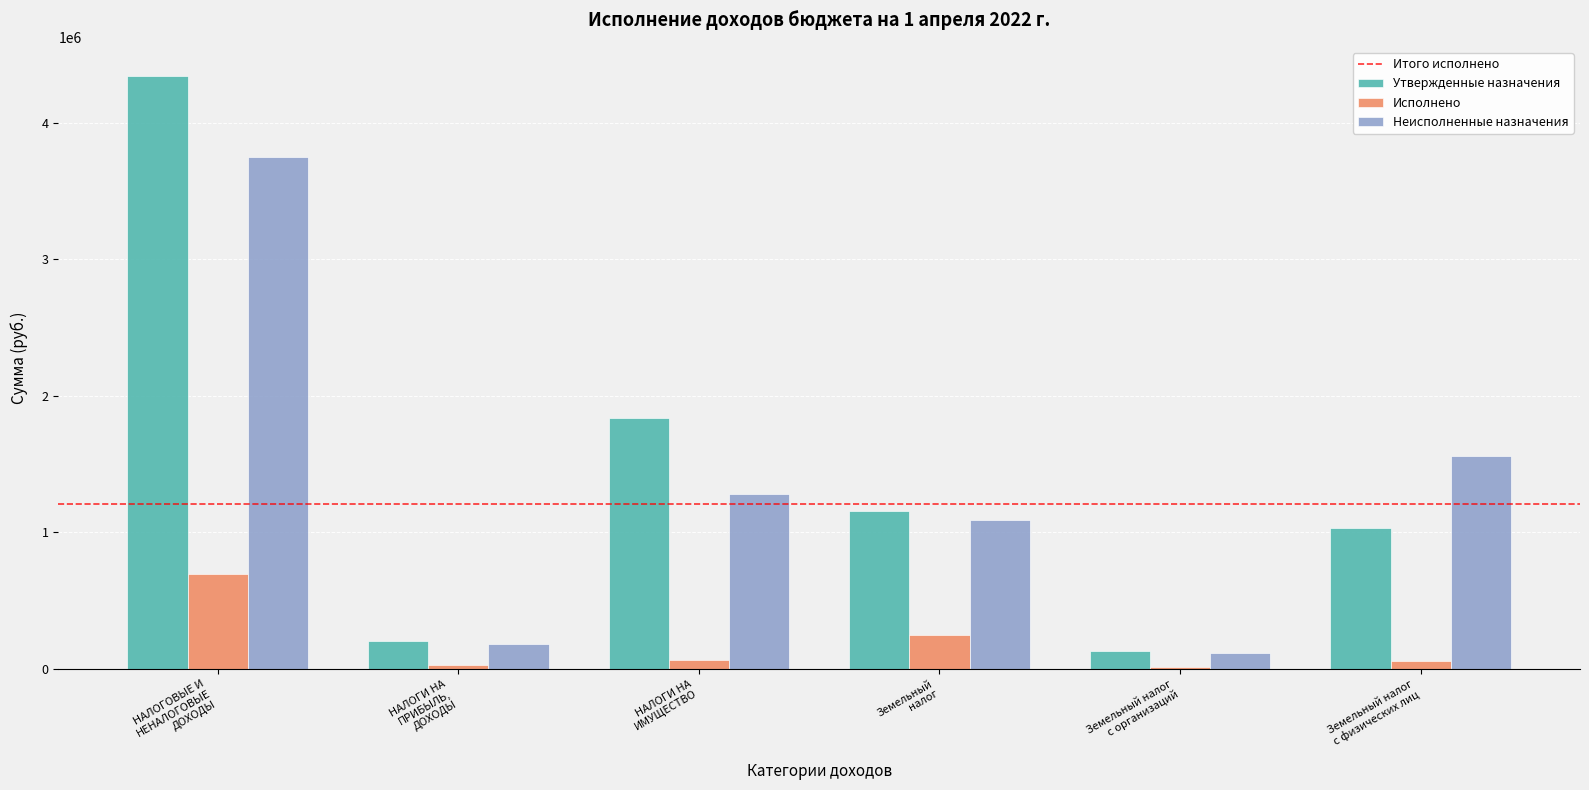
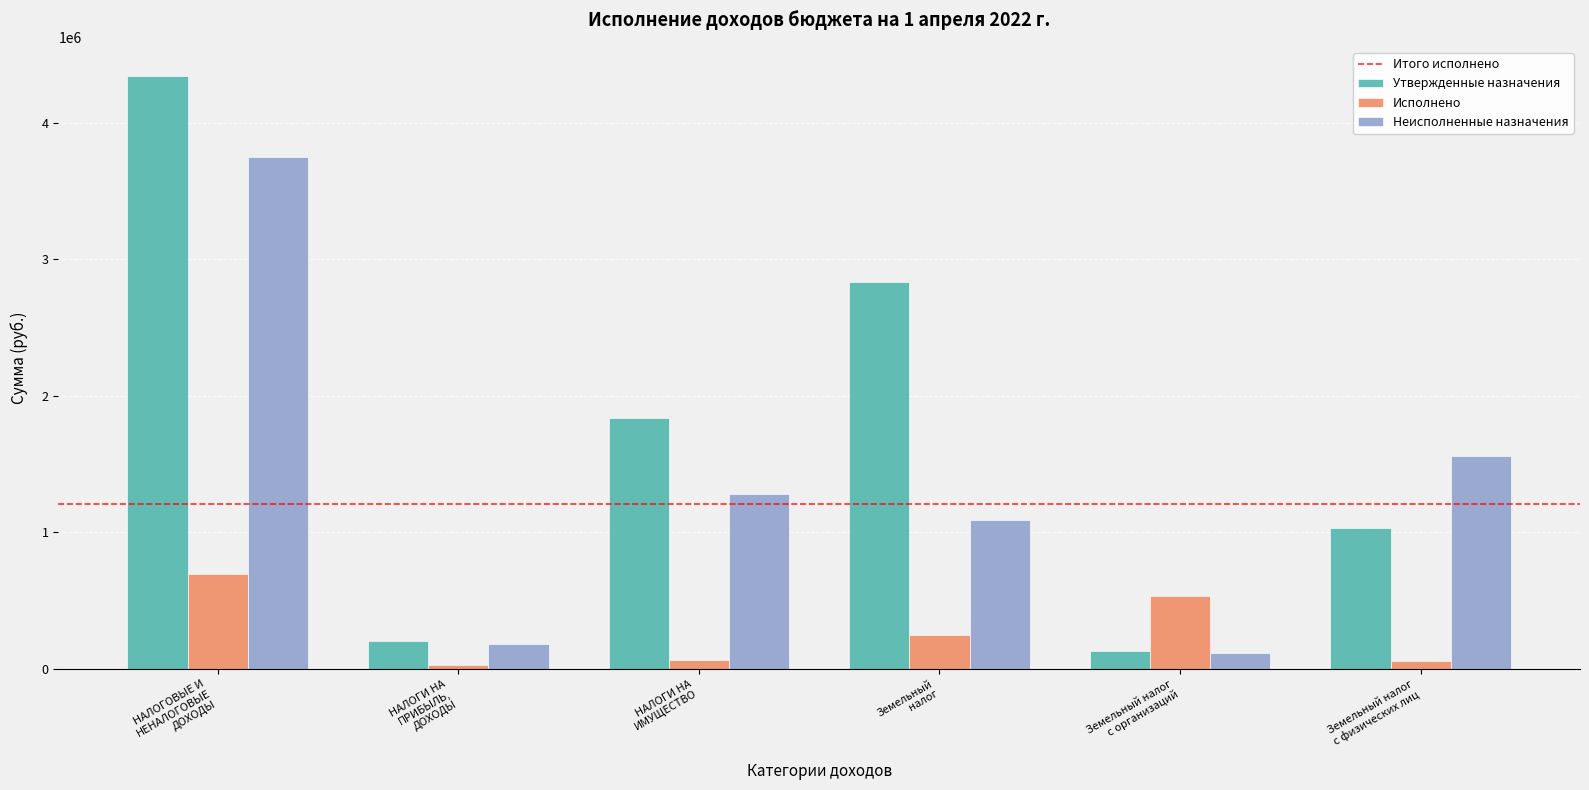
  {
    "Утвержденные назначения": {
      "НАЛОГОВЫЕ И НЕНАЛОГОВЫЕ ДОХОДЫ": 4340000,
      "НАЛОГИ НА ПРИБЫЛЬ, ДОХОДЫ": 200000,
      "НАЛОГИ НА ИМУЩЕСТВО": 1840000,
-     "Земельный налог": 1160000,
+     "Земельный налог": 2840000,
      "Земельный налог с организаций": 130000,
      "Земельный налог с физических лиц": 1030000
    },
    "Исполнено": {
      "НАЛОГОВЫЕ И НЕНАЛОГОВЫЕ ДОХОДЫ": 700000,
      "НАЛОГИ НА ПРИБЫЛЬ, ДОХОДЫ": 30000,
      "НАЛОГИ НА ИМУЩЕСТВО": 70000,
      "Земельный налог": 250000,
-     "Земельный налог с организаций": 20000,
+     "Земельный налог с организаций": 530000,
      "Земельный налог с физических лиц": 60000
    },
    "Неисполненные назначения": {
      "НАЛОГОВЫЕ И НЕНАЛОГОВЫЕ ДОХОДЫ": 3750000,
      "НАЛОГИ НА ПРИБЫЛЬ, ДОХОДЫ": 180000,
      "НАЛОГИ НА ИМУЩЕСТВО": 1280000,
      "Земельный налог": 1090000,
      "Земельный налог с организаций": 110000,
      "Земельный налог с физических лиц": 1560000
    }
  }
